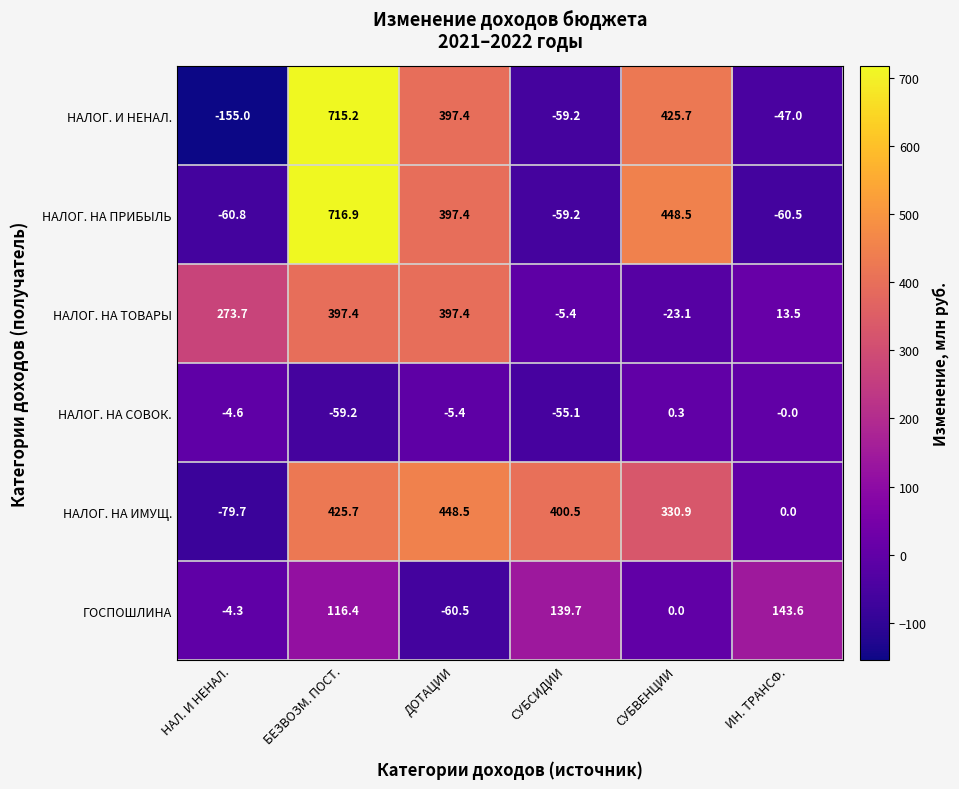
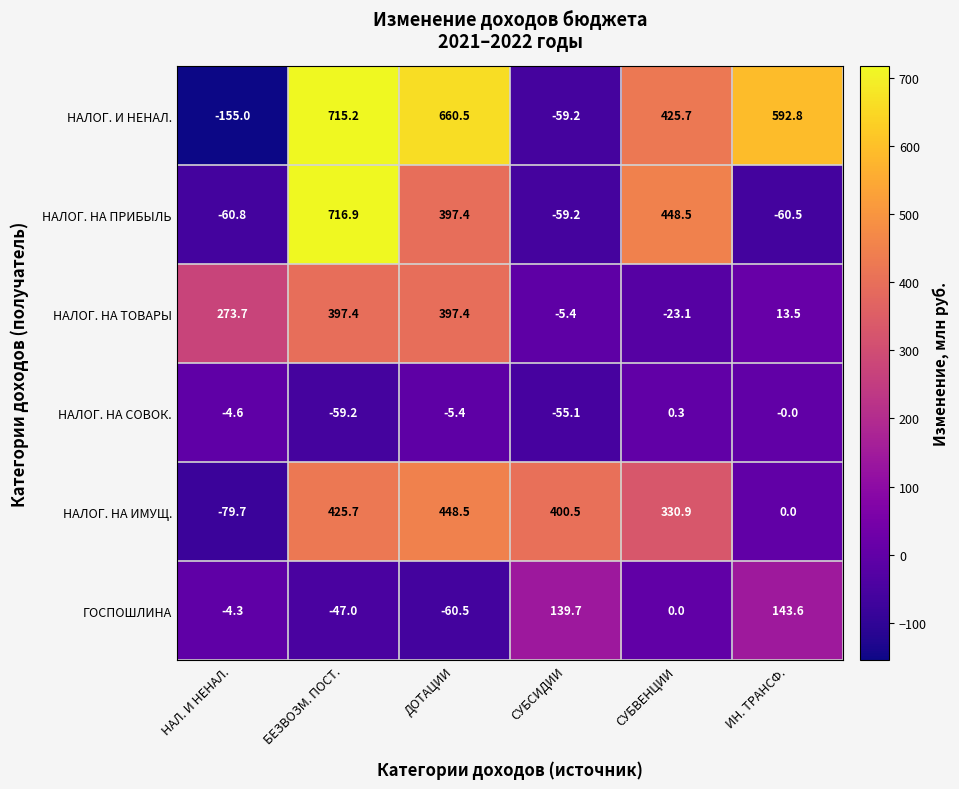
  {
    "НАЛОГ. И НЕНАЛ.": {
      "НАЛ. И НЕНАЛ.": -155.0,
      "БЕЗВОЗМ. ПОСТ.": 715.2,
-     "ДОТАЦИИ": 397.4,
+     "ДОТАЦИИ": 660.5,
      "СУБСИДИИ": -59.2,
      "СУБВЕНЦИИ": 425.7,
-     "ИН. ТРАНСФ.": -47.0
+     "ИН. ТРАНСФ.": 592.8
    },
    "НАЛОГ. НА ПРИБЫЛЬ": {
      "НАЛ. И НЕНАЛ.": -60.8,
      "БЕЗВОЗМ. ПОСТ.": 716.9,
      "ДОТАЦИИ": 397.4,
      "СУБСИДИИ": -59.2,
      "СУБВЕНЦИИ": 448.5,
      "ИН. ТРАНСФ.": -60.5
    },
    "НАЛОГ. НА ТОВАРЫ": {
      "НАЛ. И НЕНАЛ.": 273.7,
      "БЕЗВОЗМ. ПОСТ.": 397.4,
      "ДОТАЦИИ": 397.4,
      "СУБСИДИИ": -5.4,
      "СУБВЕНЦИИ": -23.1,
      "ИН. ТРАНСФ.": 13.5
    },
    "НАЛОГ. НА СОВОК.": {
      "НАЛ. И НЕНАЛ.": -4.6,
      "БЕЗВОЗМ. ПОСТ.": -59.2,
      "ДОТАЦИИ": -5.4,
      "СУБСИДИИ": -55.1,
      "СУБВЕНЦИИ": 0.3,
      "ИН. ТРАНСФ.": -0.0
    },
    "НАЛОГ. НА ИМУЩ.": {
      "НАЛ. И НЕНАЛ.": -79.7,
      "БЕЗВОЗМ. ПОСТ.": 425.7,
      "ДОТАЦИИ": 448.5,
      "СУБСИДИИ": 400.5,
      "СУБВЕНЦИИ": 330.9,
      "ИН. ТРАНСФ.": 0.0
    },
    "ГОСПОШЛИНА": {
      "НАЛ. И НЕНАЛ.": -4.3,
-     "БЕЗВОЗМ. ПОСТ.": 116.4,
+     "БЕЗВОЗМ. ПОСТ.": -47.0,
      "ДОТАЦИИ": -60.5,
      "СУБСИДИИ": 139.7,
      "СУБВЕНЦИИ": 0.0,
      "ИН. ТРАНСФ.": 143.6
    }
  }
